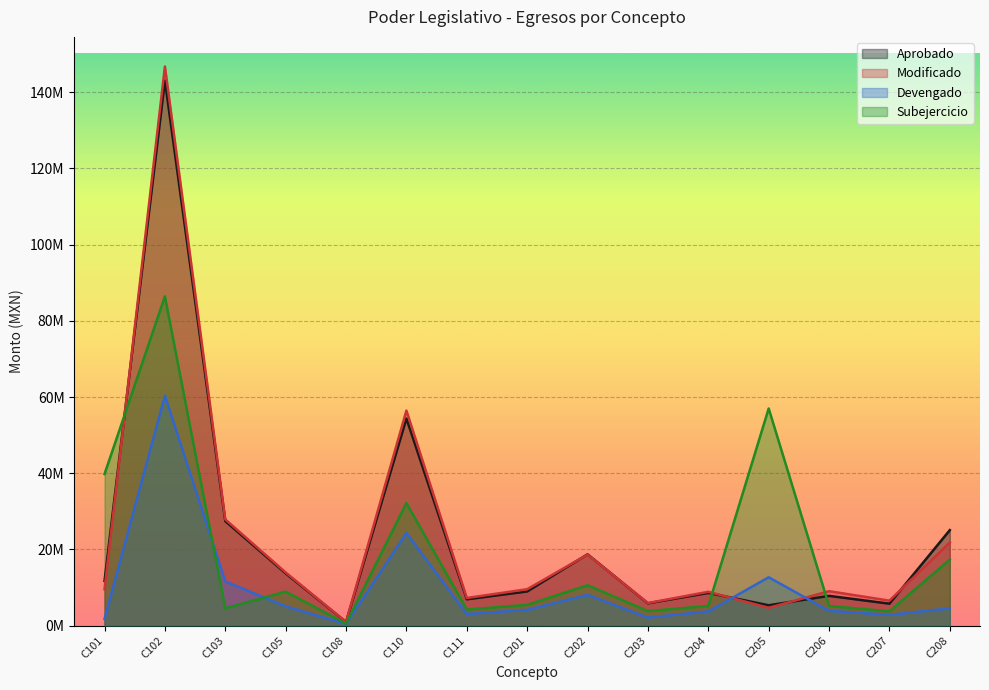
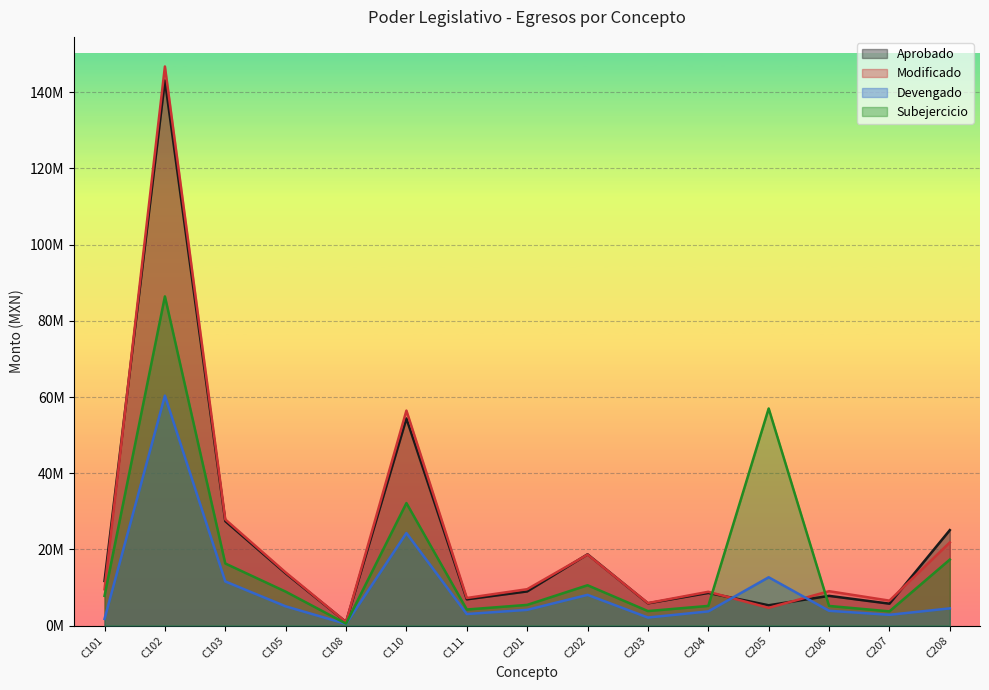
  {
    "Aprobado": {
      "C101": 12000000,
      "C102": 143000000,
      "C110": 54000000,
      "C206": 8000000,
      "C207": 6000000,
      "C208": 25000000
    },
    "Modificado": {
      "C101": 10000000,
      "C102": 147000000,
      "C110": 56000000,
      "C206": 9000000,
      "C207": 7000000,
      "C208": 22000000
    },
    "Devengado": {
      "C101": 2000000,
      "C102": 60000000,
      "C103": 12000000,
      "C105": 5000000,
      "C110": 24000000,
      "C111": 3000000,
      "C201": 4000000,
      "C202": 8000000,
      "C203": 2000000,
      "C204": 4000000,
      "C205": 13000000,
      "C206": 4000000,
      "C207": 3000000,
      "C208": 5000000
    },
    "Subejercicio": {
-     "C101": 40000000,
+     "C101": 8000000,
      "C102": 86000000,
-     "C103": 5000000,
+     "C103": 16000000,
      "C105": 9000000,
      "C110": 32000000,
      "C111": 4000000,
      "C201": 5000000,
      "C202": 11000000,
      "C203": 4000000,
      "C204": 5000000,
      "C205": 57000000,
      "C206": 5000000,
      "C207": 4000000,
      "C208": 17000000
    }
  }
